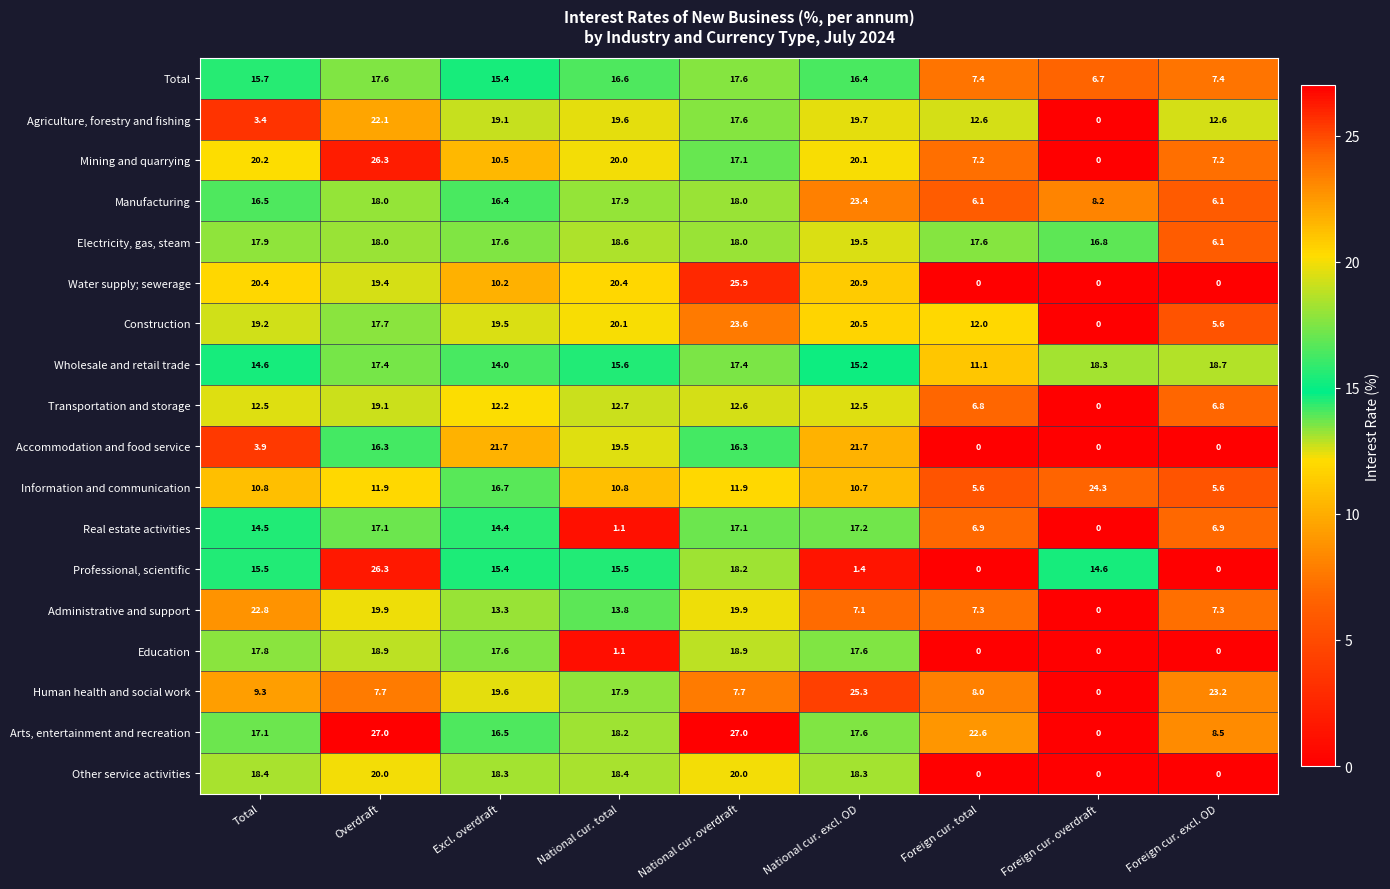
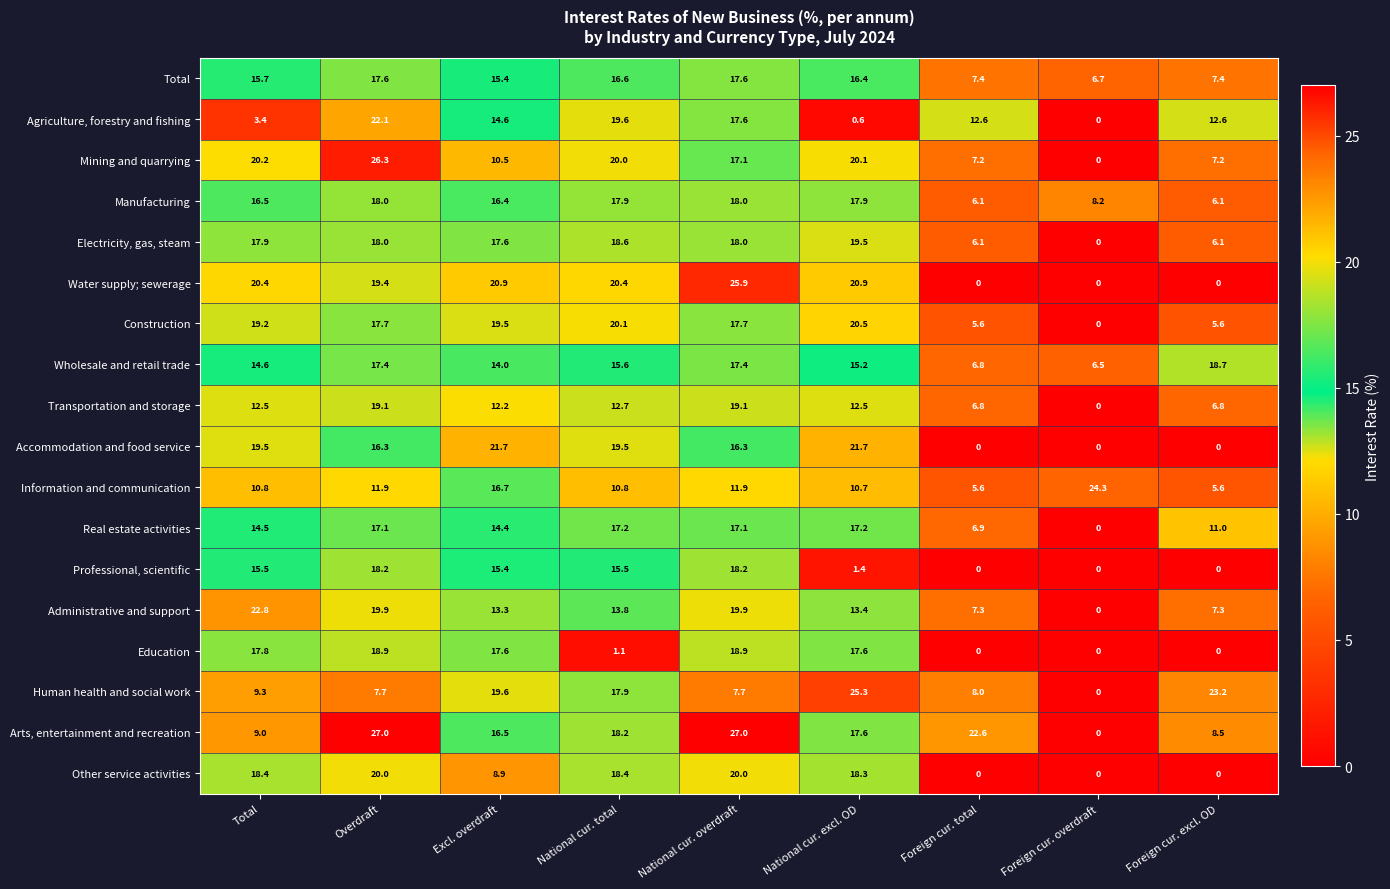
  {
    "Total": {
      "Total": 15.7,
      "Overdraft": 17.6,
      "Excl. overdraft": 15.4,
      "National cur. total": 16.6,
      "National cur. overdraft": 17.6,
      "National cur. excl. OD": 16.4,
      "Foreign cur. total": 7.4,
      "Foreign cur. overdraft": 6.7,
      "Foreign cur. excl. OD": 7.4
    },
    "Agriculture, forestry and fishing": {
      "Total": 3.4,
      "Overdraft": 22.1,
-     "Excl. overdraft": 19.1,
+     "Excl. overdraft": 14.6,
      "National cur. total": 19.6,
      "National cur. overdraft": 17.6,
-     "National cur. excl. OD": 19.7,
+     "National cur. excl. OD": 0.6,
      "Foreign cur. total": 12.6,
      "Foreign cur. overdraft": 0,
      "Foreign cur. excl. OD": 12.6
    },
    "Mining and quarrying": {
      "Total": 20.2,
      "Overdraft": 26.3,
      "Excl. overdraft": 10.5,
      "National cur. total": 20.0,
      "National cur. overdraft": 17.1,
      "National cur. excl. OD": 20.1,
      "Foreign cur. total": 7.2,
      "Foreign cur. overdraft": 0,
      "Foreign cur. excl. OD": 7.2
    },
    "Manufacturing": {
      "Total": 16.5,
      "Overdraft": 18.0,
      "Excl. overdraft": 16.4,
      "National cur. total": 17.9,
      "National cur. overdraft": 18.0,
-     "National cur. excl. OD": 23.4,
+     "National cur. excl. OD": 17.9,
      "Foreign cur. total": 6.1,
      "Foreign cur. overdraft": 8.2,
      "Foreign cur. excl. OD": 6.1
    },
    "Electricity, gas, steam": {
      "Total": 17.9,
      "Overdraft": 18.0,
      "Excl. overdraft": 17.6,
      "National cur. total": 18.6,
      "National cur. overdraft": 18.0,
      "National cur. excl. OD": 19.5,
-     "Foreign cur. total": 17.6,
-     "Foreign cur. overdraft": 16.8,
+     "Foreign cur. total": 6.1,
+     "Foreign cur. overdraft": 0,
      "Foreign cur. excl. OD": 6.1
    },
    "Water supply; sewerage": {
      "Total": 20.4,
      "Overdraft": 19.4,
-     "Excl. overdraft": 10.2,
+     "Excl. overdraft": 20.9,
      "National cur. total": 20.4,
      "National cur. overdraft": 25.9,
      "National cur. excl. OD": 20.9,
      "Foreign cur. total": 0,
      "Foreign cur. overdraft": 0,
      "Foreign cur. excl. OD": 0
    },
    "Construction": {
      "Total": 19.2,
      "Overdraft": 17.7,
      "Excl. overdraft": 19.5,
      "National cur. total": 20.1,
-     "National cur. overdraft": 23.6,
+     "National cur. overdraft": 17.7,
      "National cur. excl. OD": 20.5,
-     "Foreign cur. total": 12.0,
+     "Foreign cur. total": 5.6,
      "Foreign cur. overdraft": 0,
      "Foreign cur. excl. OD": 5.6
    },
    "Wholesale and retail trade": {
      "Total": 14.6,
      "Overdraft": 17.4,
      "Excl. overdraft": 14.0,
      "National cur. total": 15.6,
      "National cur. overdraft": 17.4,
      "National cur. excl. OD": 15.2,
-     "Foreign cur. total": 11.1,
-     "Foreign cur. overdraft": 18.3,
+     "Foreign cur. total": 6.8,
+     "Foreign cur. overdraft": 6.5,
      "Foreign cur. excl. OD": 18.7
    },
    "Transportation and storage": {
      "Total": 12.5,
      "Overdraft": 19.1,
      "Excl. overdraft": 12.2,
      "National cur. total": 12.7,
-     "National cur. overdraft": 12.6,
+     "National cur. overdraft": 19.1,
      "National cur. excl. OD": 12.5,
      "Foreign cur. total": 6.8,
      "Foreign cur. overdraft": 0,
      "Foreign cur. excl. OD": 6.8
    },
    "Accommodation and food service": {
-     "Total": 3.9,
+     "Total": 19.5,
      "Overdraft": 16.3,
      "Excl. overdraft": 21.7,
      "National cur. total": 19.5,
      "National cur. overdraft": 16.3,
      "National cur. excl. OD": 21.7,
      "Foreign cur. total": 0,
      "Foreign cur. overdraft": 0,
      "Foreign cur. excl. OD": 0
    },
    "Information and communication": {
      "Total": 10.8,
      "Overdraft": 11.9,
      "Excl. overdraft": 16.7,
      "National cur. total": 10.8,
      "National cur. overdraft": 11.9,
      "National cur. excl. OD": 10.7,
      "Foreign cur. total": 5.6,
      "Foreign cur. overdraft": 24.3,
      "Foreign cur. excl. OD": 5.6
    },
    "Real estate activities": {
      "Total": 14.5,
      "Overdraft": 17.1,
      "Excl. overdraft": 14.4,
-     "National cur. total": 1.1,
+     "National cur. total": 17.2,
      "National cur. overdraft": 17.1,
      "National cur. excl. OD": 17.2,
      "Foreign cur. total": 6.9,
      "Foreign cur. overdraft": 0,
-     "Foreign cur. excl. OD": 6.9
+     "Foreign cur. excl. OD": 11.0
    },
    "Professional, scientific": {
      "Total": 15.5,
-     "Overdraft": 26.3,
+     "Overdraft": 18.2,
      "Excl. overdraft": 15.4,
      "National cur. total": 15.5,
      "National cur. overdraft": 18.2,
      "National cur. excl. OD": 1.4,
      "Foreign cur. total": 0,
-     "Foreign cur. overdraft": 14.6,
+     "Foreign cur. overdraft": 0,
      "Foreign cur. excl. OD": 0
    },
    "Administrative and support": {
      "Total": 22.8,
      "Overdraft": 19.9,
      "Excl. overdraft": 13.3,
      "National cur. total": 13.8,
      "National cur. overdraft": 19.9,
-     "National cur. excl. OD": 7.1,
+     "National cur. excl. OD": 13.4,
      "Foreign cur. total": 7.3,
      "Foreign cur. overdraft": 0,
      "Foreign cur. excl. OD": 7.3
    },
    "Education": {
      "Total": 17.8,
      "Overdraft": 18.9,
      "Excl. overdraft": 17.6,
      "National cur. total": 1.1,
      "National cur. overdraft": 18.9,
      "National cur. excl. OD": 17.6,
      "Foreign cur. total": 0,
      "Foreign cur. overdraft": 0,
      "Foreign cur. excl. OD": 0
    },
    "Human health and social work": {
      "Total": 9.3,
      "Overdraft": 7.7,
      "Excl. overdraft": 19.6,
      "National cur. total": 17.9,
      "National cur. overdraft": 7.7,
      "National cur. excl. OD": 25.3,
      "Foreign cur. total": 8.0,
      "Foreign cur. overdraft": 0,
      "Foreign cur. excl. OD": 23.2
    },
    "Arts, entertainment and recreation": {
-     "Total": 17.1,
+     "Total": 9.0,
      "Overdraft": 27.0,
      "Excl. overdraft": 16.5,
      "National cur. total": 18.2,
      "National cur. overdraft": 27.0,
      "National cur. excl. OD": 17.6,
      "Foreign cur. total": 22.6,
      "Foreign cur. overdraft": 0,
      "Foreign cur. excl. OD": 8.5
    },
    "Other service activities": {
      "Total": 18.4,
      "Overdraft": 20.0,
-     "Excl. overdraft": 18.3,
+     "Excl. overdraft": 8.9,
      "National cur. total": 18.4,
      "National cur. overdraft": 20.0,
      "National cur. excl. OD": 18.3,
      "Foreign cur. total": 0,
      "Foreign cur. overdraft": 0,
      "Foreign cur. excl. OD": 0
    }
  }
